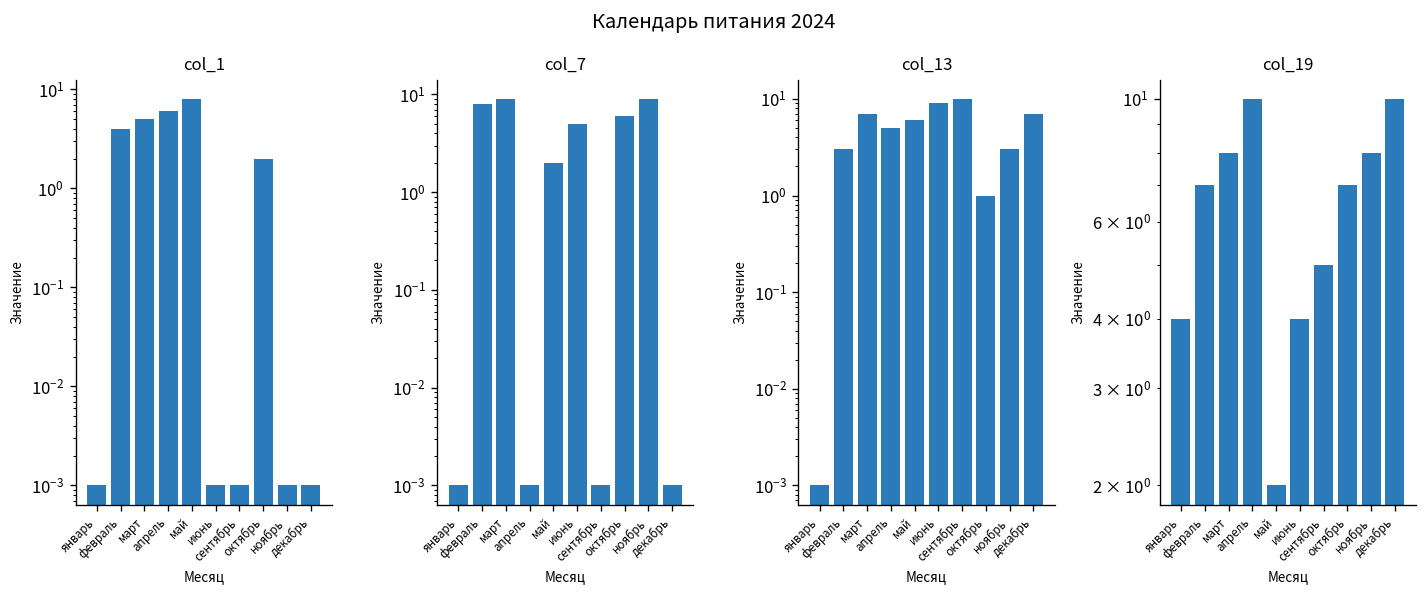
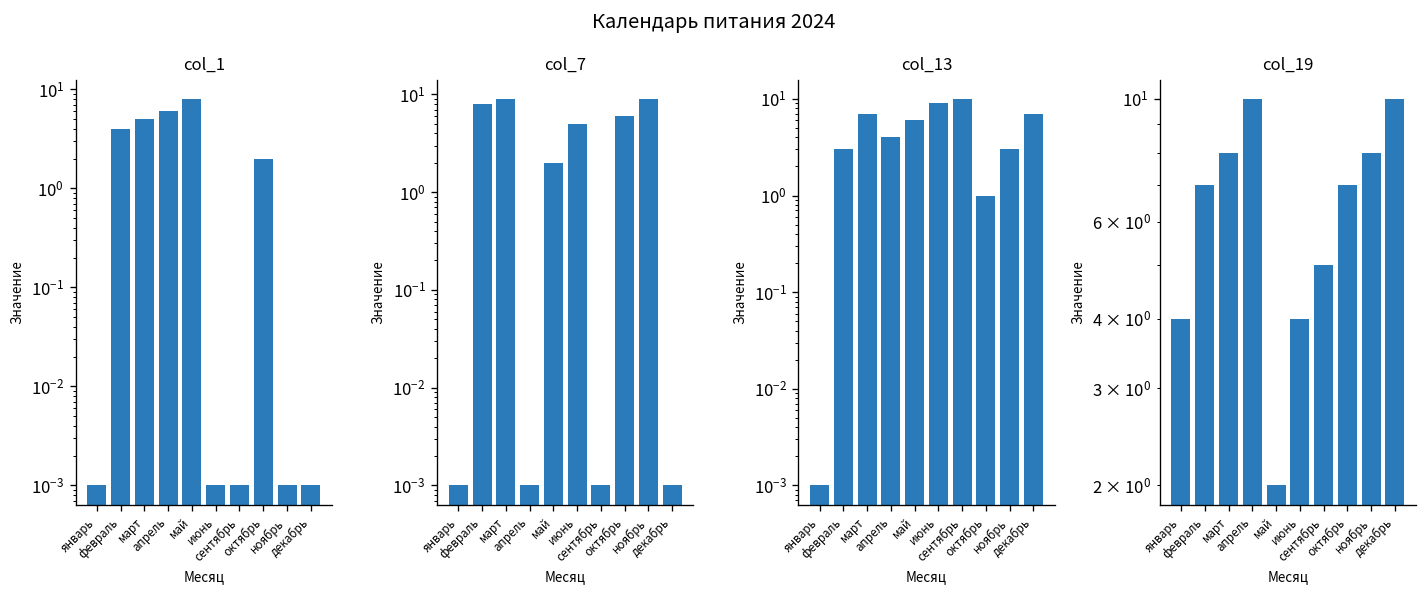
  {
    "col_1": {
      "январь": 0.0010,
      "февраль": 4,
      "март": 5,
      "апрель": 6,
      "май": 8,
      "июнь": 0.0010,
      "сентябрь": 0.0010,
      "октябрь": 2.0,
      "ноябрь": 0.0010,
      "декабрь": 0.0010
    },
    "col_7": {
      "январь": 0.0010,
      "февраль": 8,
      "март": 9,
      "апрель": 0.0010,
      "май": 2.0,
      "июнь": 5,
      "сентябрь": 0.0010,
      "октябрь": 6,
      "ноябрь": 9,
      "декабрь": 0.0010
    },
    "col_13": {
      "январь": 0.0010,
      "февраль": 3,
      "март": 7,
-     "апрель": 5,
+     "апрель": 4,
      "май": 6,
      "июнь": 9,
      "сентябрь": 10,
      "октябрь": 1,
      "ноябрь": 3,
      "декабрь": 7
    }
  }
